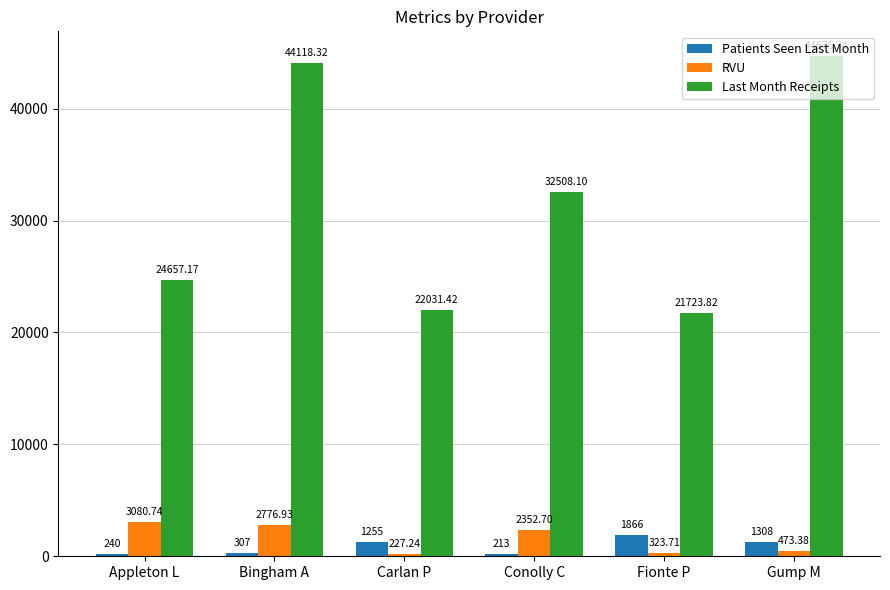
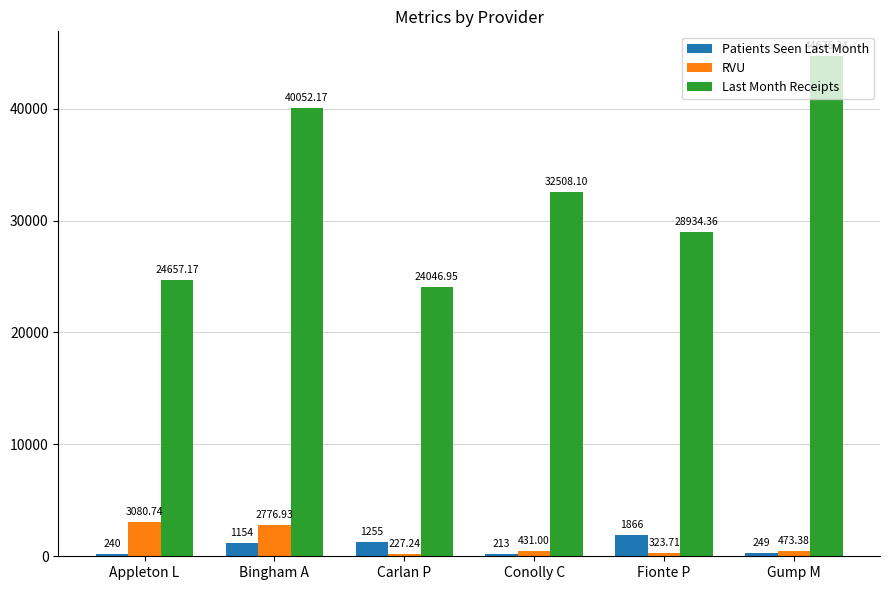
  {
    "Patients Seen Last Month": {
      "Appleton L": 240,
-     "Bingham A": 307,
+     "Bingham A": 1154,
      "Carlan P": 1255,
      "Conolly C": 213,
      "Fionte P": 1866,
-     "Gump M": 1308
+     "Gump M": 249
    },
    "RVU": {
      "Appleton L": 3080.74,
      "Bingham A": 2776.93,
      "Carlan P": 227.24,
-     "Conolly C": 2352.70,
+     "Conolly C": 431.00,
      "Fionte P": 323.71,
      "Gump M": 473.38
    },
    "Last Month Receipts": {
      "Appleton L": 24657.17,
-     "Bingham A": 44118.32,
-     "Carlan P": 22031.42,
+     "Bingham A": 40052.17,
+     "Carlan P": 24046.95,
      "Conolly C": 32508.10,
-     "Fionte P": 21723.82
+     "Fionte P": 28934.36
    }
  }
